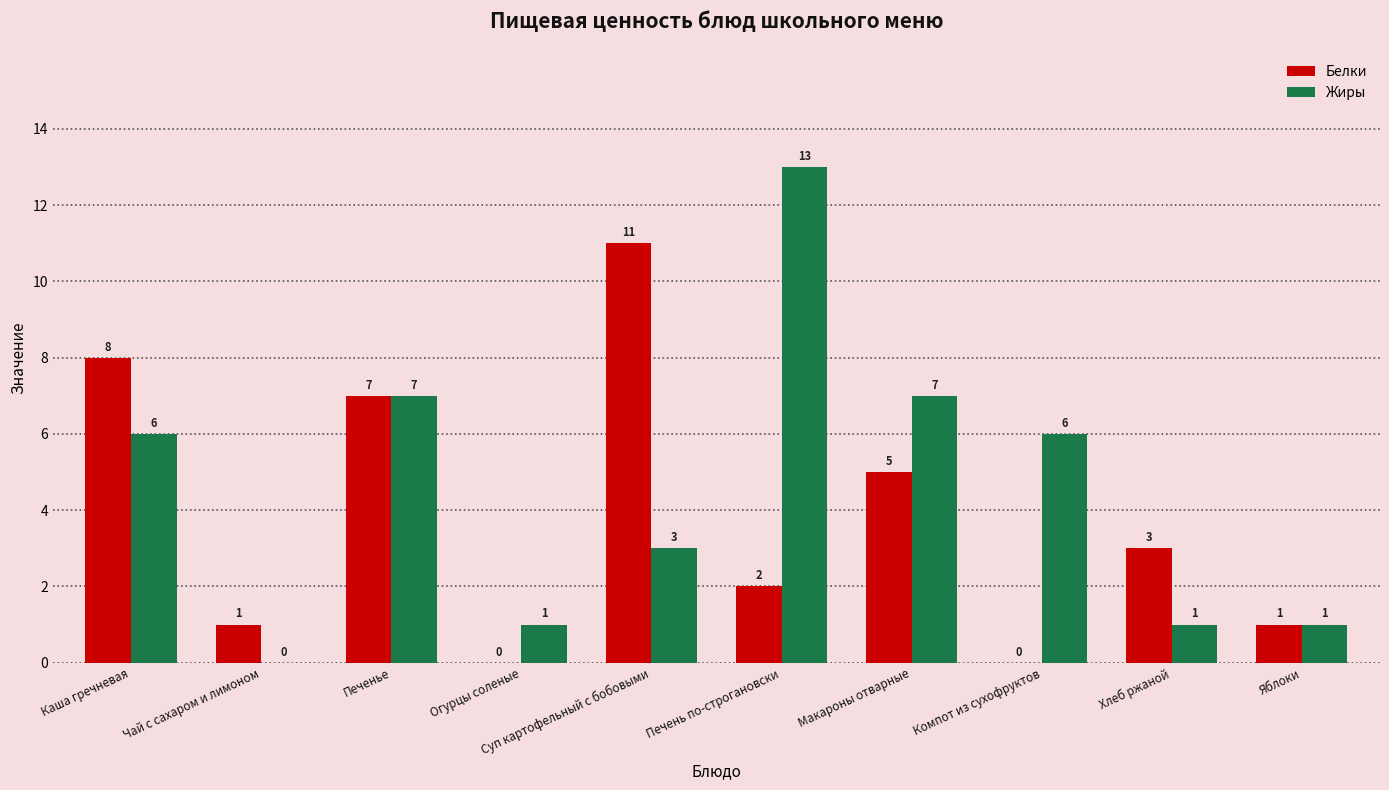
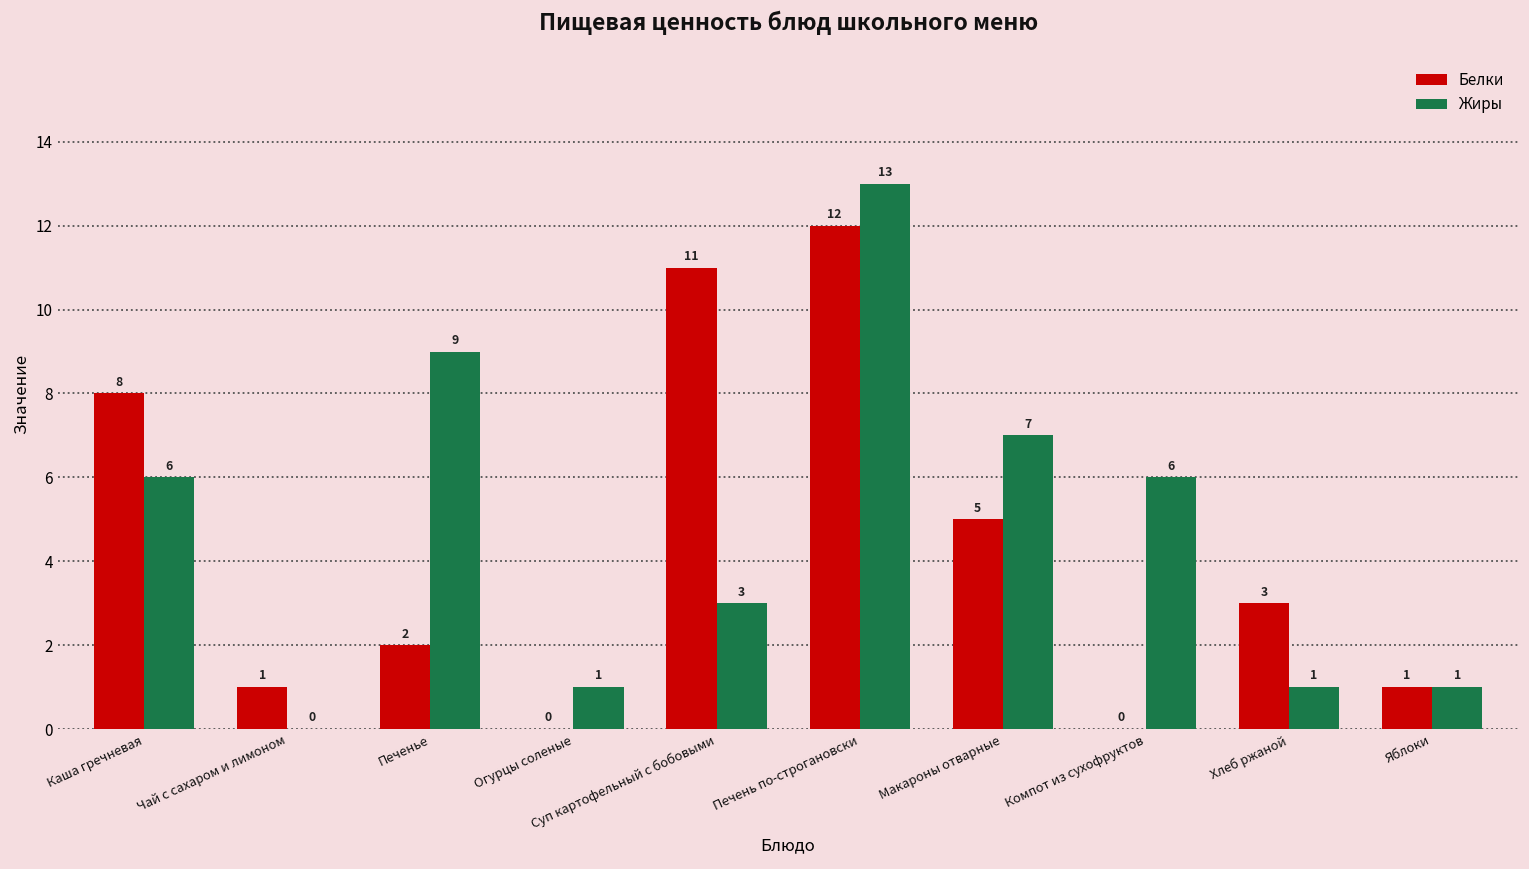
  {
    "Белки": {
      "Каша гречневая": 8,
      "Чай с сахаром и лимоном": 1,
-     "Печенье": 7,
+     "Печенье": 2,
      "Огурцы соленые": 0,
      "Суп картофельный с бобовыми": 11,
-     "Печень по-строгановски": 2,
+     "Печень по-строгановски": 12,
      "Макароны отварные": 5,
      "Компот из сухофруктов": 0,
      "Хлеб ржаной": 3,
      "Яблоки": 1
    },
    "Жиры": {
      "Каша гречневая": 6,
      "Чай с сахаром и лимоном": 0,
-     "Печенье": 7,
+     "Печенье": 9,
      "Огурцы соленые": 1,
      "Суп картофельный с бобовыми": 3,
      "Печень по-строгановски": 13,
      "Макароны отварные": 7,
      "Компот из сухофруктов": 6,
      "Хлеб ржаной": 1,
      "Яблоки": 1
    }
  }
